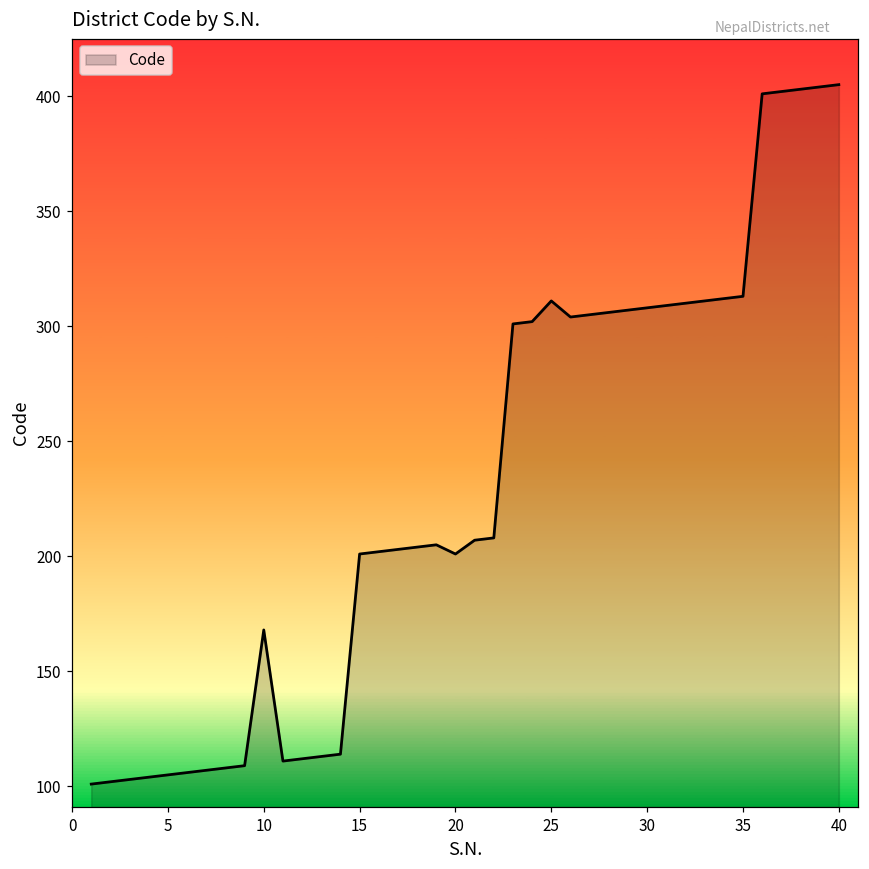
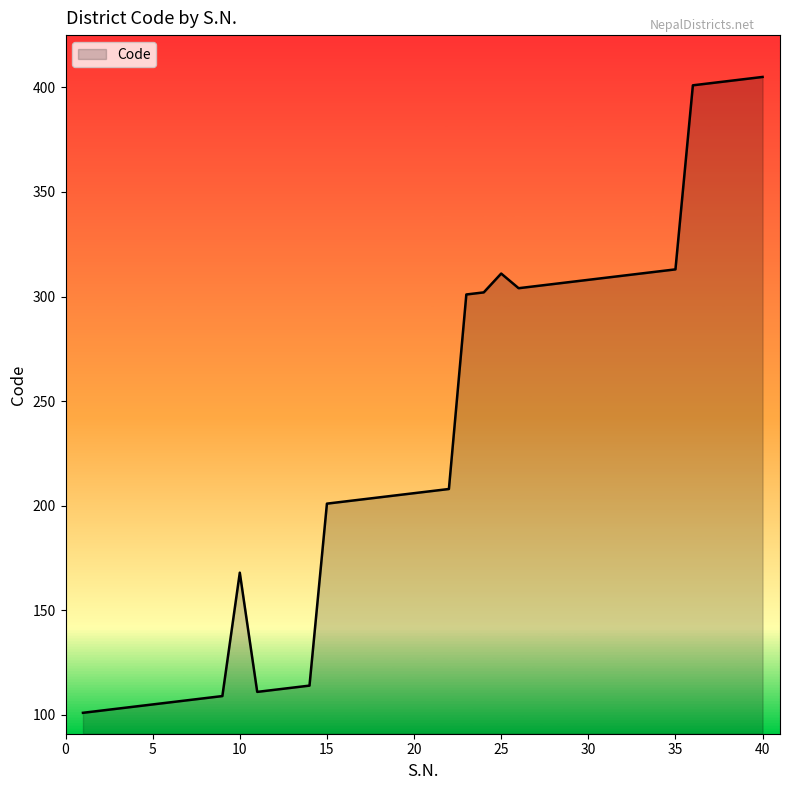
  {
    "5": 105,
    "10": 168,
    "15": 201,
-   "20": 201,
+   "20": 206,
    "25": 311,
    "30": 308,
    "35": 313,
    "40": 405
  }
